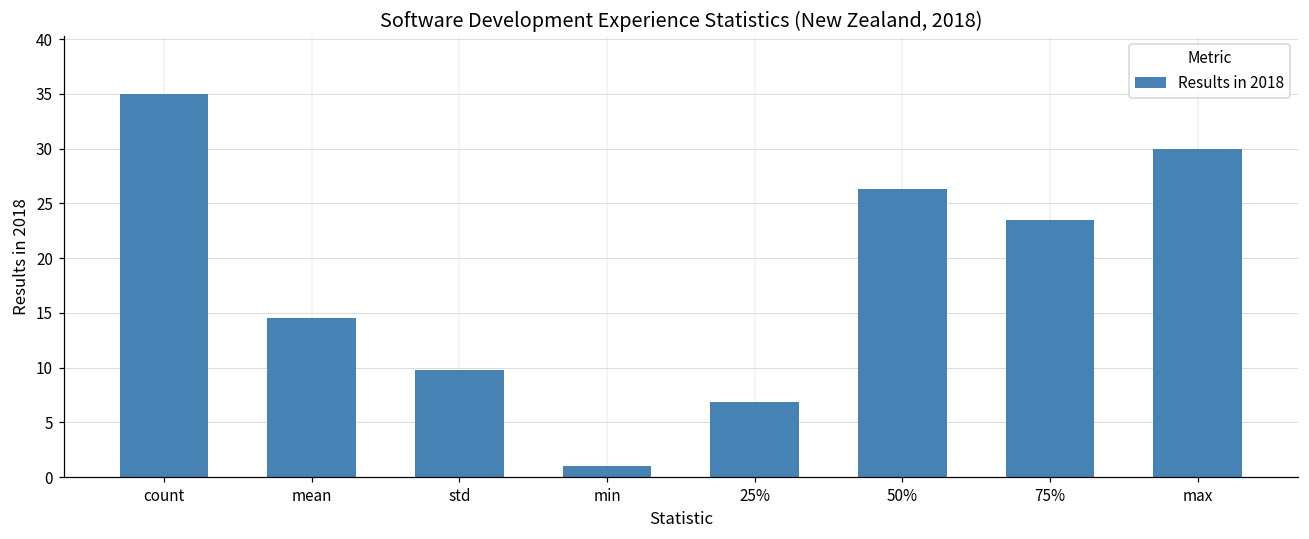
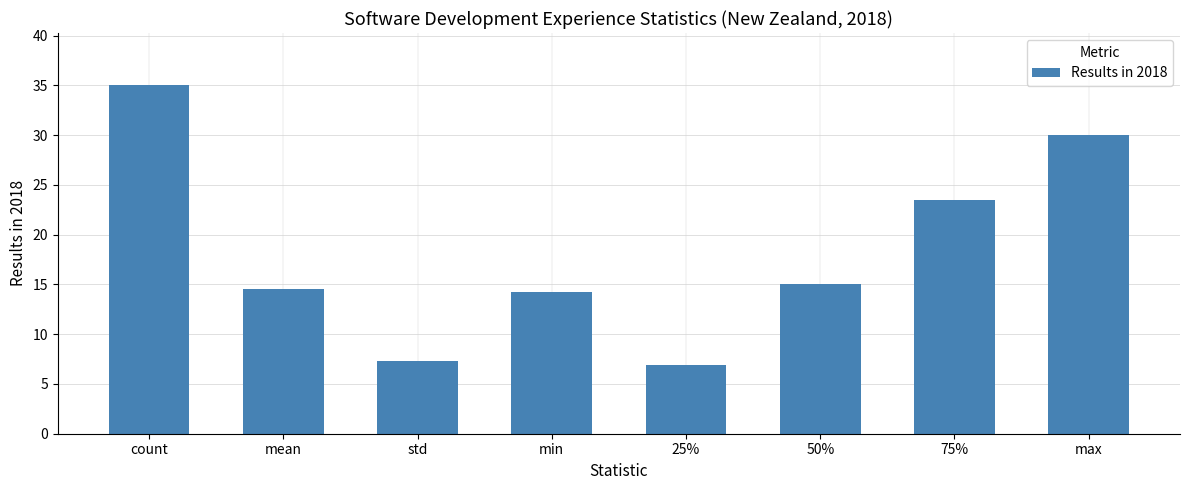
  {
    "count": 35,
    "mean": 15,
-   "std": 10,
-   "min": 1,
+   "std": 7,
+   "min": 14,
    "25%": 7,
-   "50%": 26,
+   "50%": 15,
    "75%": 24,
    "max": 30
  }
